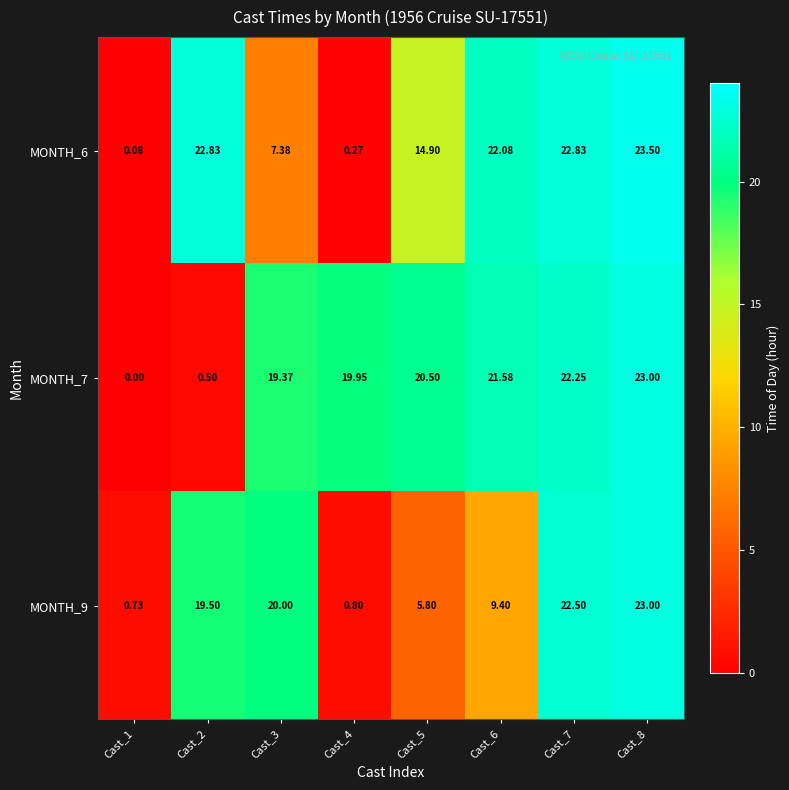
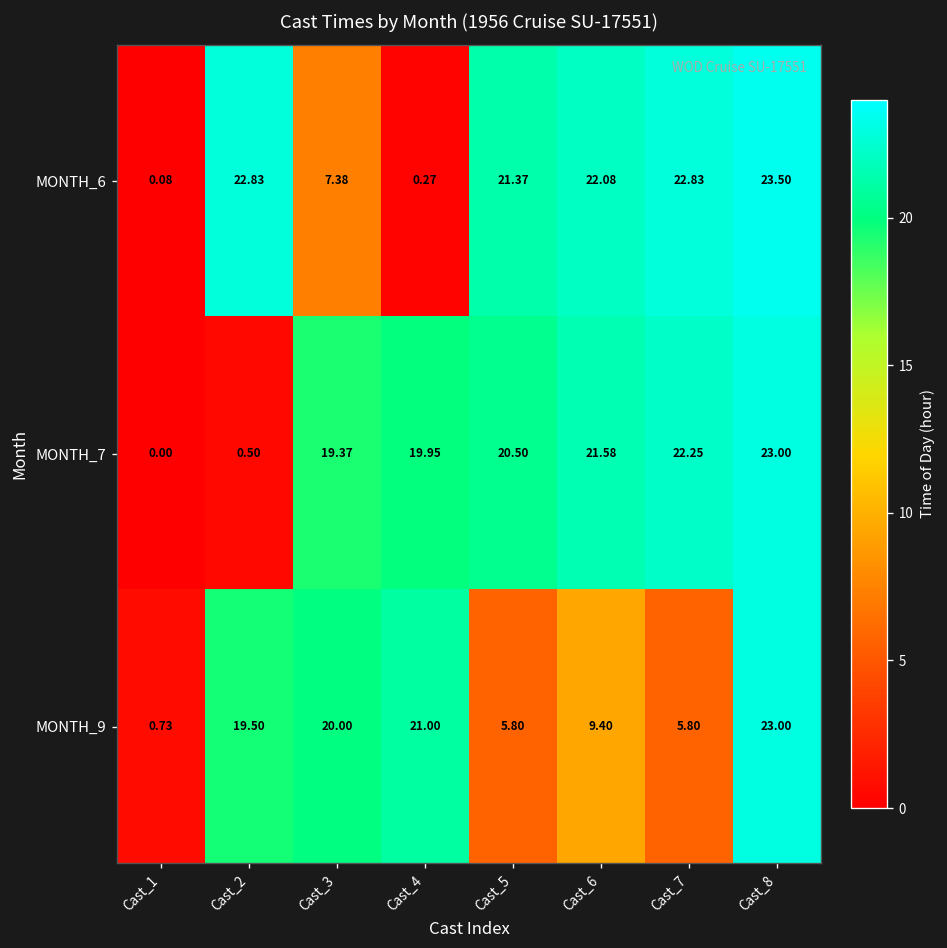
  {
    "MONTH_6": {
      "Cast_1": 0.08,
      "Cast_2": 22.83,
      "Cast_3": 7.38,
      "Cast_4": 0.27,
-     "Cast_5": 14.90,
+     "Cast_5": 21.37,
      "Cast_6": 22.08,
      "Cast_7": 22.83
    },
    "MONTH_7": {
      "Cast_1": 0.00,
      "Cast_2": 0.50,
      "Cast_3": 19.37,
      "Cast_4": 19.95,
      "Cast_5": 20.50,
      "Cast_6": 21.58,
      "Cast_7": 22.25,
      "Cast_8": 23.00
    },
    "MONTH_9": {
      "Cast_1": 0.73,
      "Cast_2": 19.50,
      "Cast_3": 20.00,
-     "Cast_4": 0.80,
+     "Cast_4": 21.00,
      "Cast_5": 5.80,
      "Cast_6": 9.40,
-     "Cast_7": 22.50,
+     "Cast_7": 5.80,
      "Cast_8": 23.00
    }
  }
